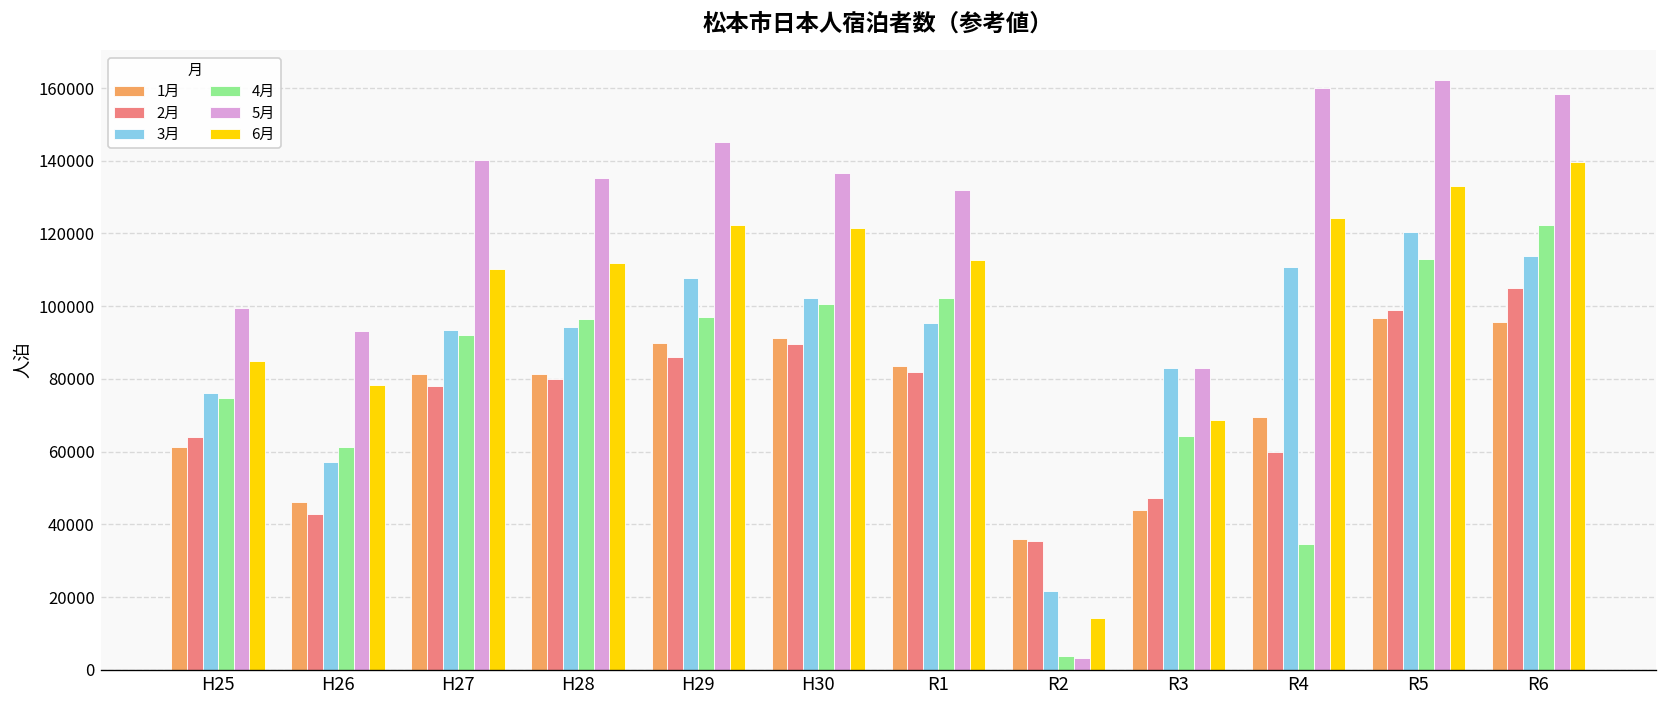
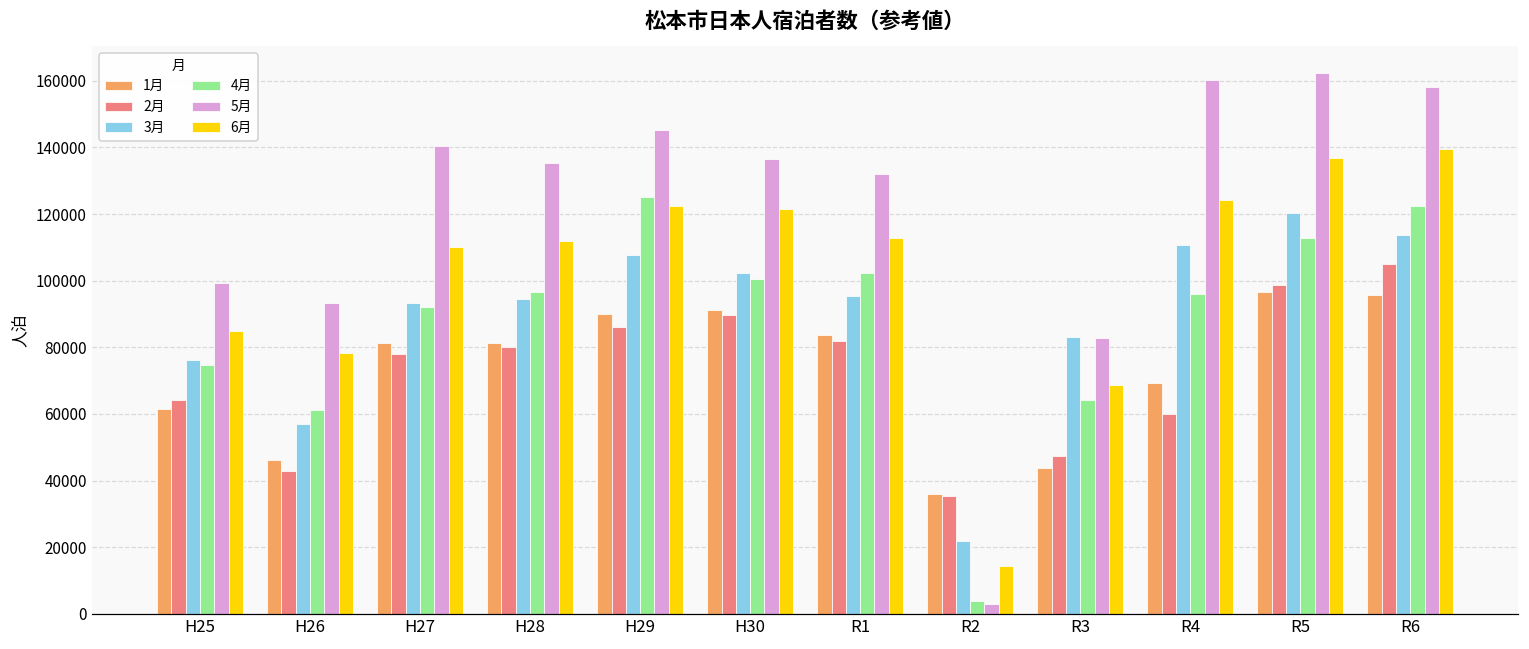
  {
    "3月": {
      "H25": 76000,
      "H26": 57000,
      "H27": 93000,
      "H28": 94000,
      "H29": 108000,
      "H30": 102000,
      "R1": 95000,
      "R2": 22000,
      "R3": 83000,
      "R4": 111000,
      "R5": 120000,
      "R6": 114000
    },
    "4月": {
      "H25": 75000,
      "H26": 61000,
      "H27": 92000,
      "H28": 96000,
-     "H29": 97000,
+     "H29": 125000,
      "H30": 101000,
      "R1": 102000,
      "R2": 4000,
      "R3": 64000,
-     "R4": 34000,
+     "R4": 96000,
      "R5": 113000,
      "R6": 122000
    },
    "5月": {
      "H25": 99000,
      "H26": 93000,
      "H27": 140000,
      "H28": 135000,
      "H29": 145000,
      "H30": 137000,
      "R1": 132000,
      "R2": 3000,
      "R3": 83000,
      "R4": 160000,
      "R5": 162000,
      "R6": 158000
    },
    "6月": {
      "H25": 85000,
      "H26": 78000,
      "H27": 110000,
      "H28": 112000,
      "H29": 122000,
      "H30": 121000,
      "R1": 113000,
      "R2": 14000,
      "R3": 69000,
      "R4": 124000,
-     "R5": 133000,
+     "R5": 137000,
      "R6": 140000
    }
  }
